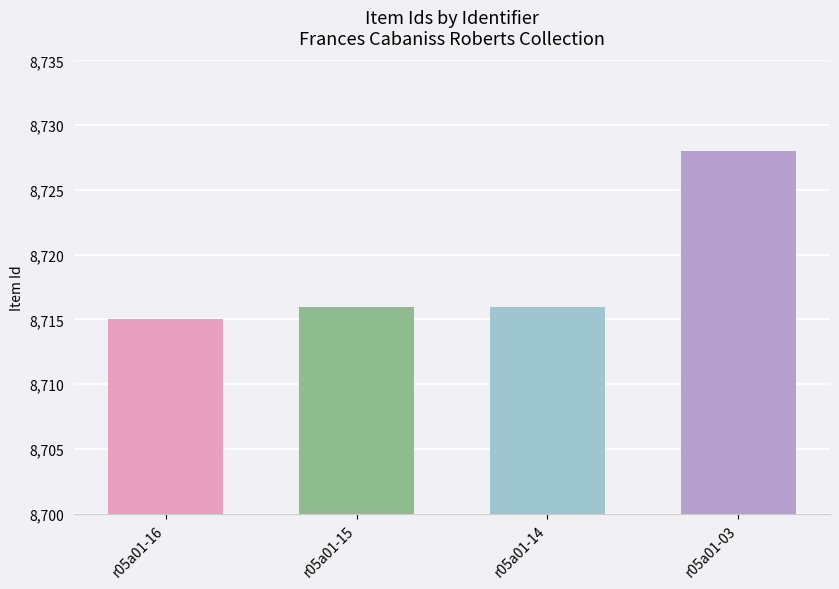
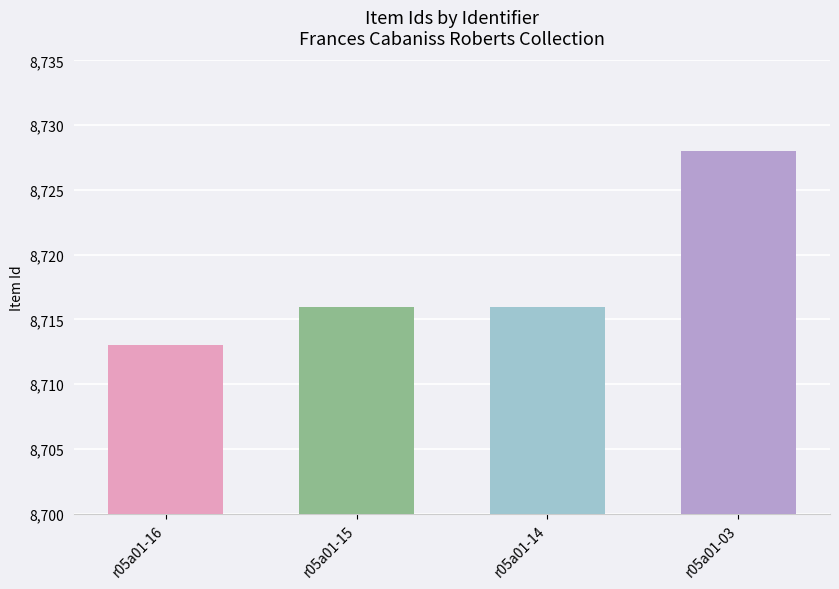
  {
-   "r05a01-16": "8,715",
+   "r05a01-16": "8,713",
    "r05a01-15": "8,716",
    "r05a01-14": "8,716",
    "r05a01-03": "8,728"
  }
